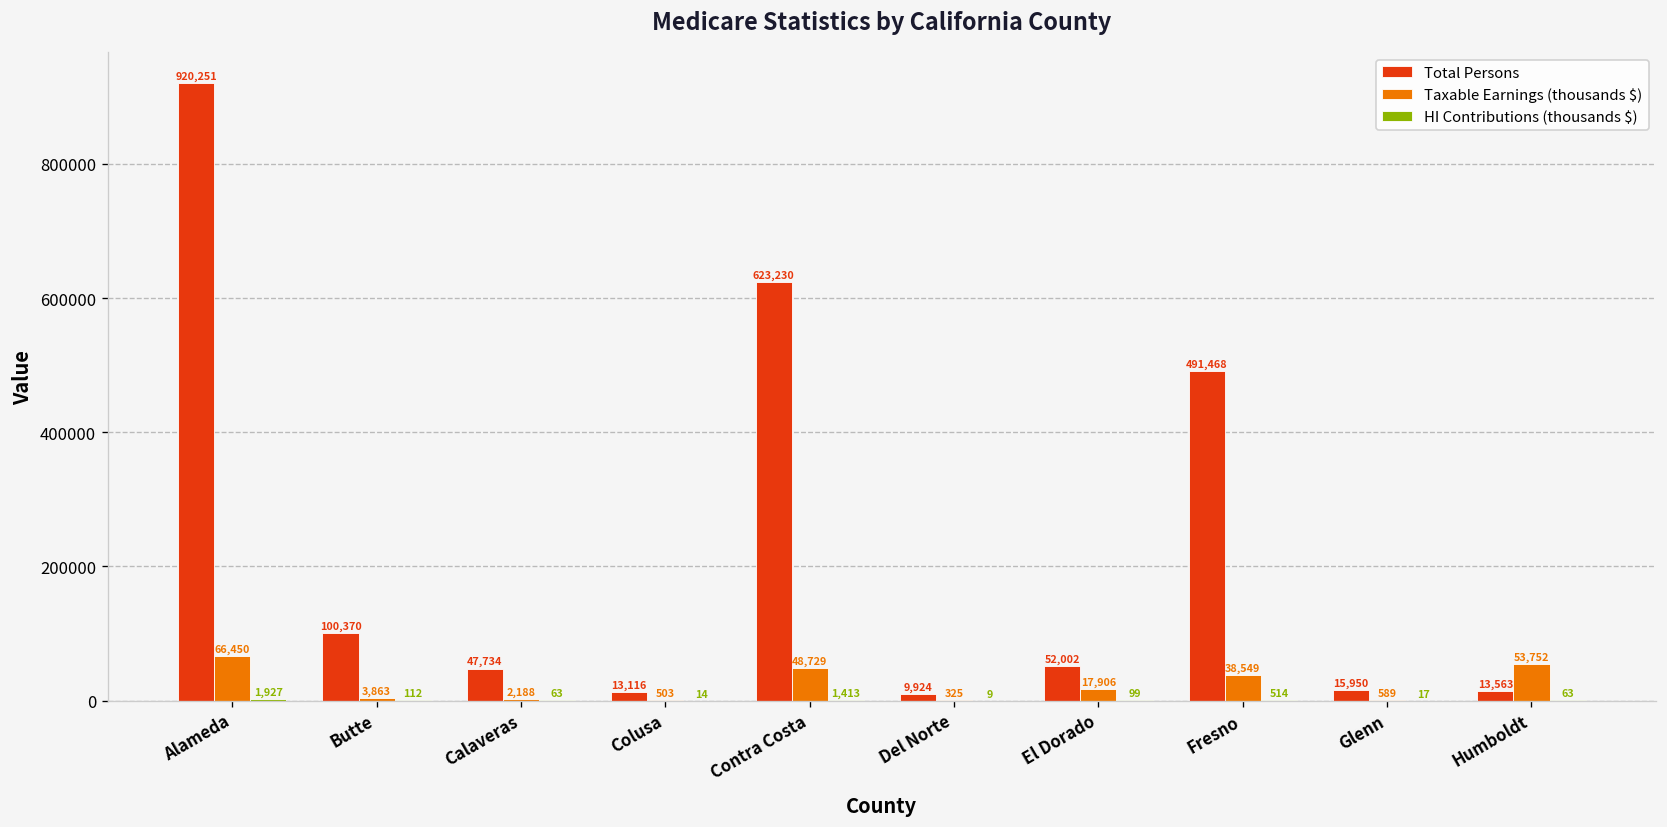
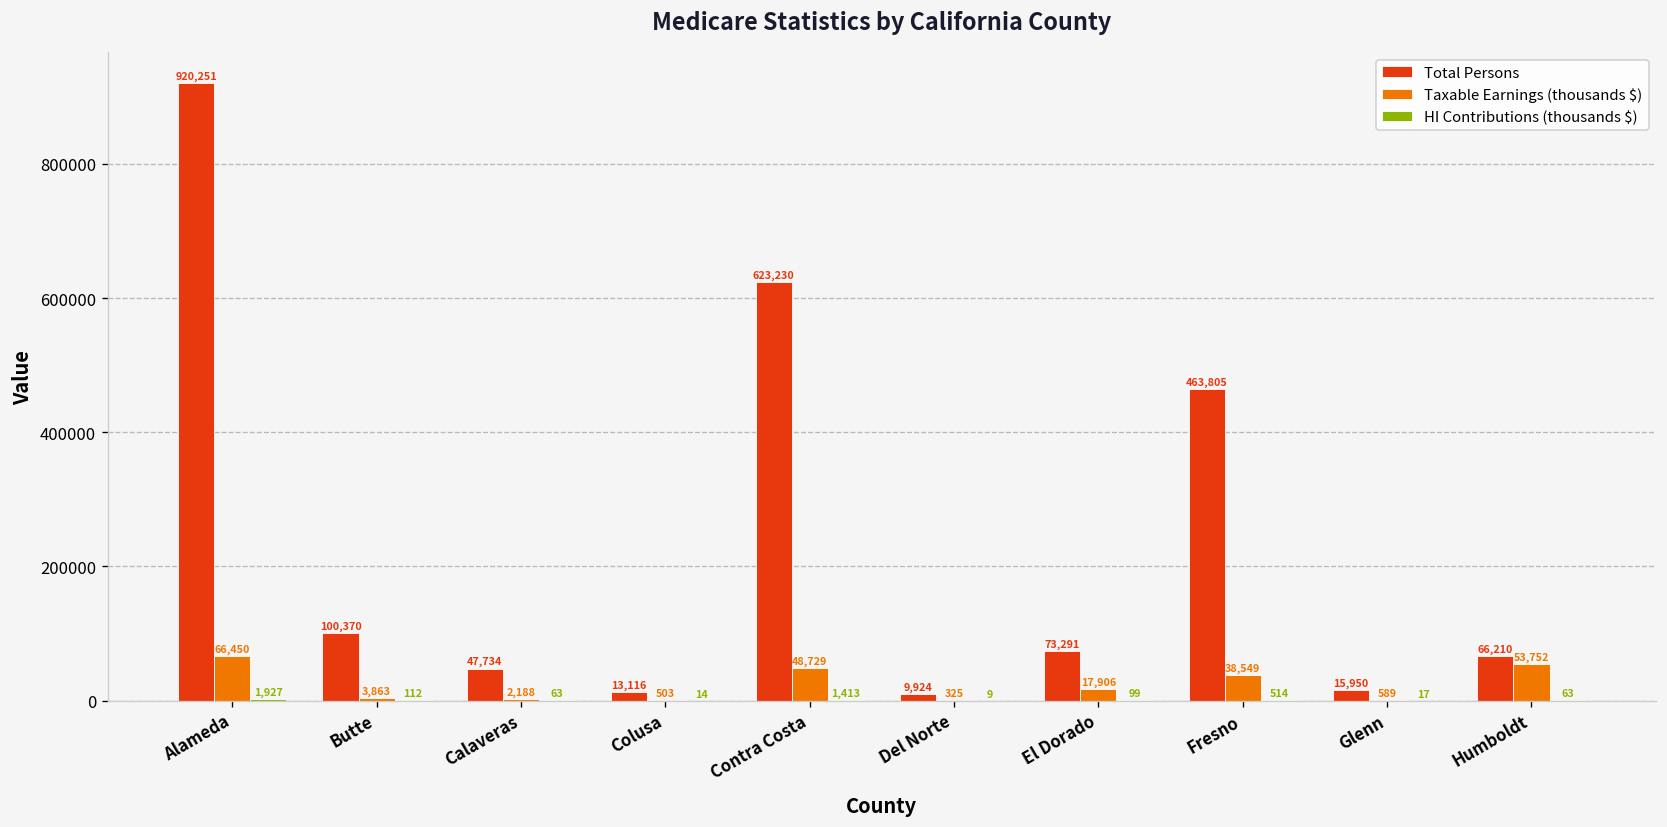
  {
    "Total Persons": {
      "Alameda": "920,251",
      "Butte": "100,370",
      "Calaveras": "47,734",
      "Colusa": "13,116",
      "Contra Costa": "623,230",
      "Del Norte": "9,924",
-     "El Dorado": "52,002",
-     "Fresno": "491,468",
+     "El Dorado": "73,291",
+     "Fresno": "463,805",
      "Glenn": "15,950",
-     "Humboldt": "13,563"
+     "Humboldt": "66,210"
    },
    "Taxable Earnings (thousands $)": {
      "Butte": "3,863",
      "Colusa": "503",
      "Contra Costa": "48,729",
      "Del Norte": "325",
      "Glenn": "589"
    },
    "HI Contributions (thousands $)": {
      "Alameda": "1,927",
      "Butte": "112",
      "Calaveras": "63",
      "Contra Costa": "1,413",
      "Del Norte": "9",
      "El Dorado": "99",
      "Fresno": "514",
      "Glenn": "17",
      "Humboldt": "63"
    }
  }
